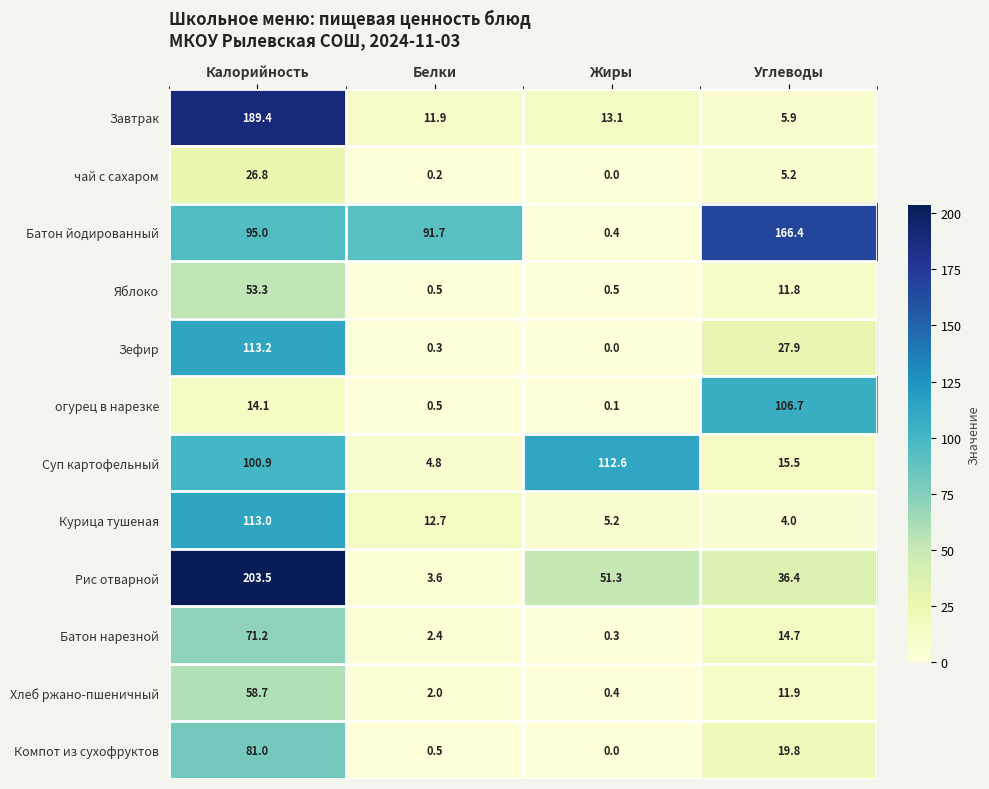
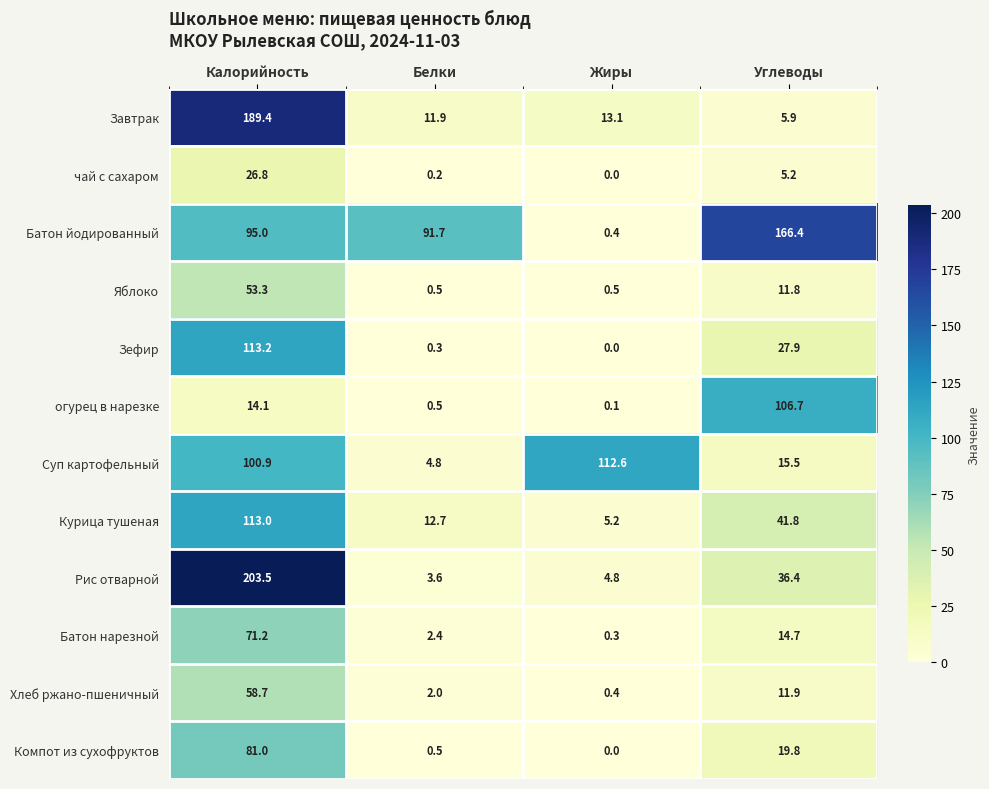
  {
    "Завтрак": {
      "Калорийность": 189.4,
      "Белки": 11.9,
      "Жиры": 13.1,
      "Углеводы": 5.9
    },
    "чай с сахаром": {
      "Калорийность": 26.8,
      "Белки": 0.2,
      "Жиры": 0.0,
      "Углеводы": 5.2
    },
    "Батон йодированный": {
      "Калорийность": 95.0,
      "Белки": 91.7,
      "Жиры": 0.4,
      "Углеводы": 166.4
    },
    "Яблоко": {
      "Калорийность": 53.3,
      "Белки": 0.5,
      "Жиры": 0.5,
      "Углеводы": 11.8
    },
    "Зефир": {
      "Калорийность": 113.2,
      "Белки": 0.3,
      "Жиры": 0.0,
      "Углеводы": 27.9
    },
    "огурец в нарезке": {
      "Калорийность": 14.1,
      "Белки": 0.5,
      "Жиры": 0.1,
      "Углеводы": 106.7
    },
    "Суп картофельный": {
      "Калорийность": 100.9,
      "Белки": 4.8,
      "Жиры": 112.6,
      "Углеводы": 15.5
    },
    "Курица тушеная": {
      "Калорийность": 113.0,
      "Белки": 12.7,
      "Жиры": 5.2,
-     "Углеводы": 4.0
+     "Углеводы": 41.8
    },
    "Рис отварной": {
      "Калорийность": 203.5,
      "Белки": 3.6,
-     "Жиры": 51.3,
+     "Жиры": 4.8,
      "Углеводы": 36.4
    },
    "Батон нарезной": {
      "Калорийность": 71.2,
      "Белки": 2.4,
      "Жиры": 0.3,
      "Углеводы": 14.7
    },
    "Хлеб ржано-пшеничный": {
      "Калорийность": 58.7,
      "Белки": 2.0,
      "Жиры": 0.4,
      "Углеводы": 11.9
    },
    "Компот из сухофруктов": {
      "Калорийность": 81.0,
      "Белки": 0.5,
      "Жиры": 0.0,
      "Углеводы": 19.8
    }
  }
